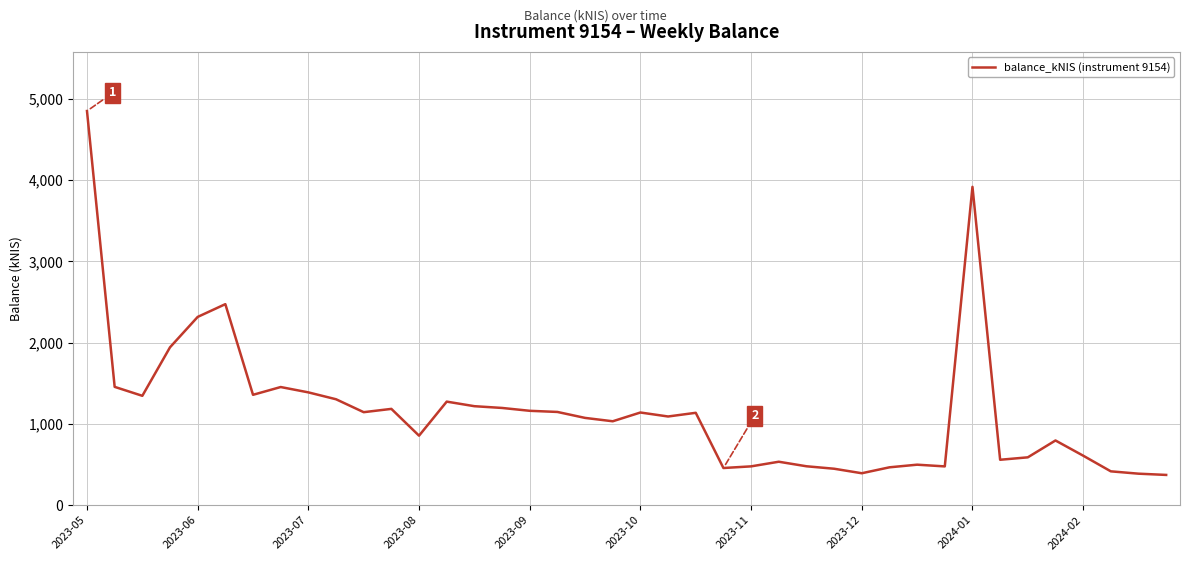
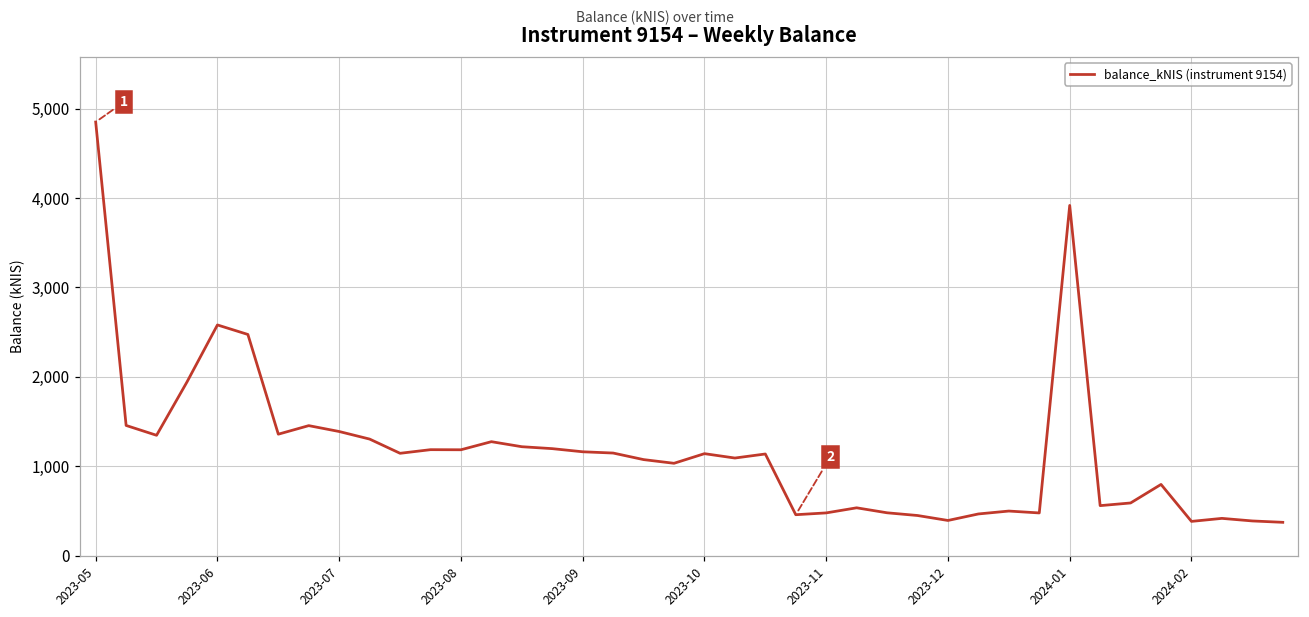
  {
    "2023-05": "4,900",
-   "2023-06": "2,300",
+   "2023-06": "2,600",
    "2023-07": "1,400",
-   "2023-08": "900",
+   "2023-08": "1,200",
    "2023-09": "1,200",
    "2023-10": "1,100",
    "2023-11": "500",
    "2023-12": "400",
    "2024-01": "3,900",
-   "2024-02": "600"
+   "2024-02": "400"
  }
